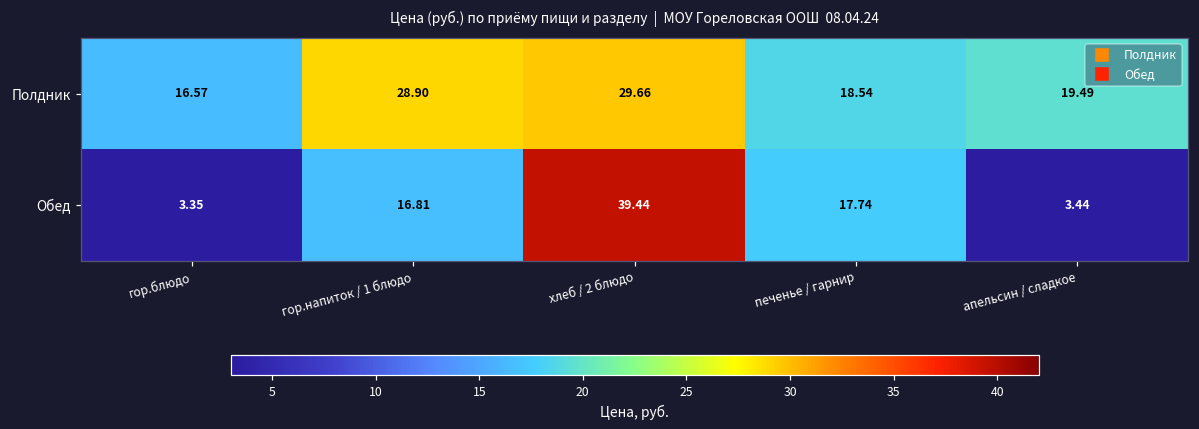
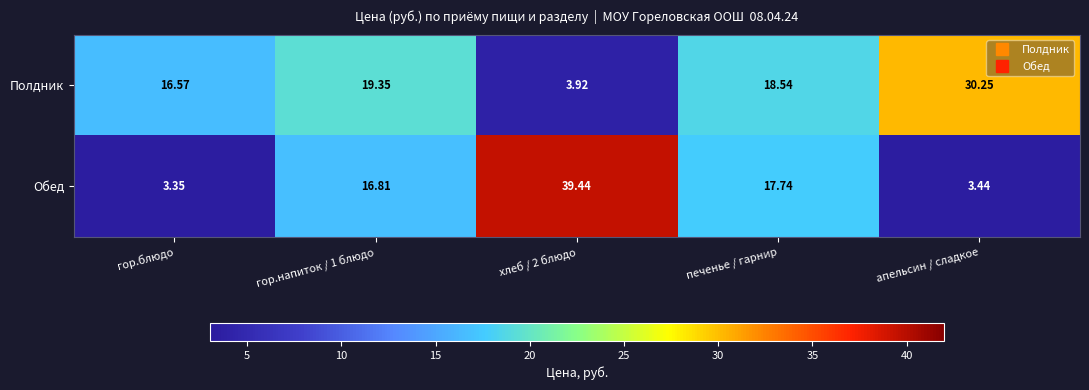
  {
    "Полдник": {
      "гор.блюдо": 16.57,
-     "гор.напиток / 1 блюдо": 28.90,
-     "хлеб / 2 блюдо": 29.66,
+     "гор.напиток / 1 блюдо": 19.35,
+     "хлеб / 2 блюдо": 3.92,
      "печенье / гарнир": 18.54,
-     "апельсин / сладкое": 19.49
+     "апельсин / сладкое": 30.25
    },
    "Обед": {
      "гор.блюдо": 3.35,
      "гор.напиток / 1 блюдо": 16.81,
      "хлеб / 2 блюдо": 39.44,
      "печенье / гарнир": 17.74,
      "апельсин / сладкое": 3.44
    }
  }
